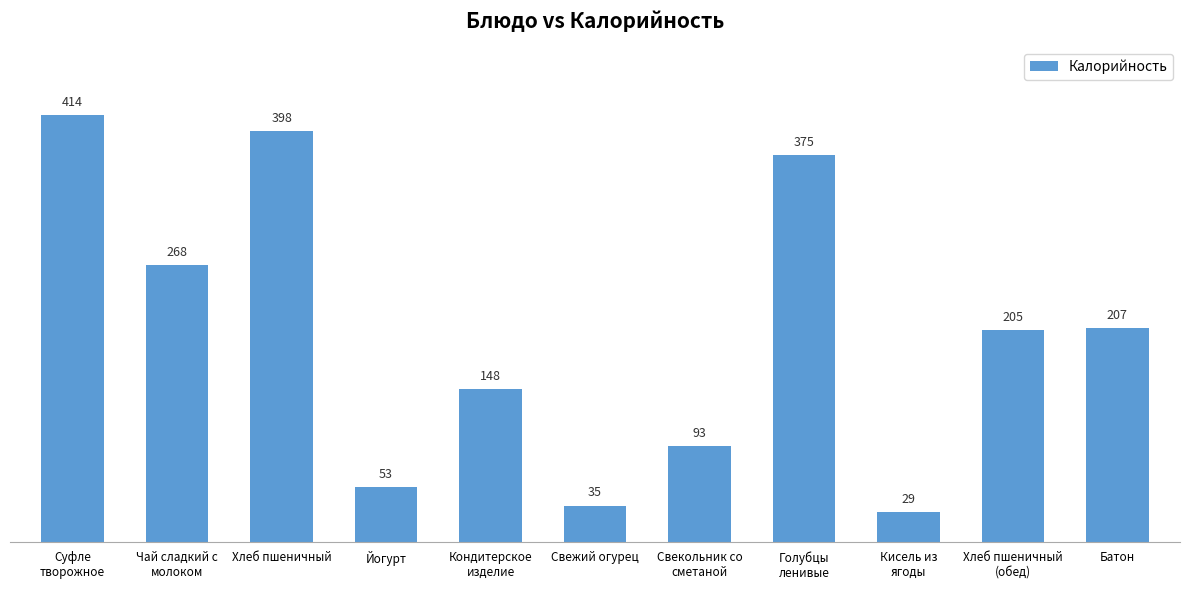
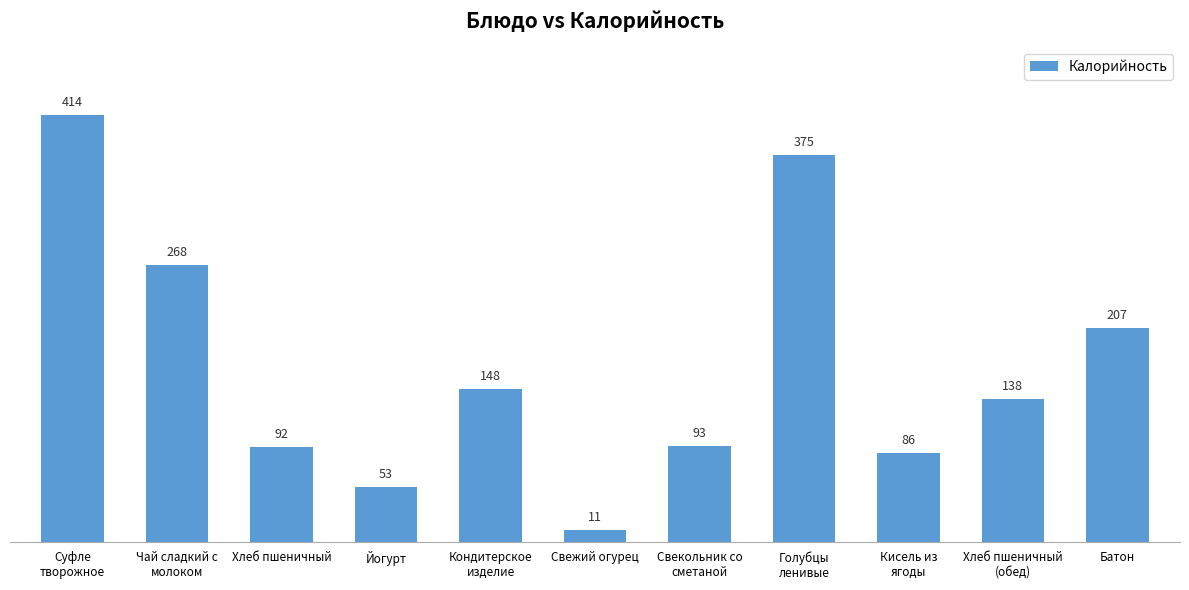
  {
    "Суфле творожное": 414,
    "Чай сладкий с молоком": 268,
-   "Хлеб пшеничный": 398,
+   "Хлеб пшеничный": 92,
    "Йогурт": 53,
    "Кондитерское изделие": 148,
-   "Свежий огурец": 35,
+   "Свежий огурец": 11,
    "Свекольник со сметаной": 93,
    "Голубцы ленивые": 375,
-   "Кисель из ягоды": 29,
-   "Хлеб пшеничный (обед)": 205,
+   "Кисель из ягоды": 86,
+   "Хлеб пшеничный (обед)": 138,
    "Батон": 207
  }
